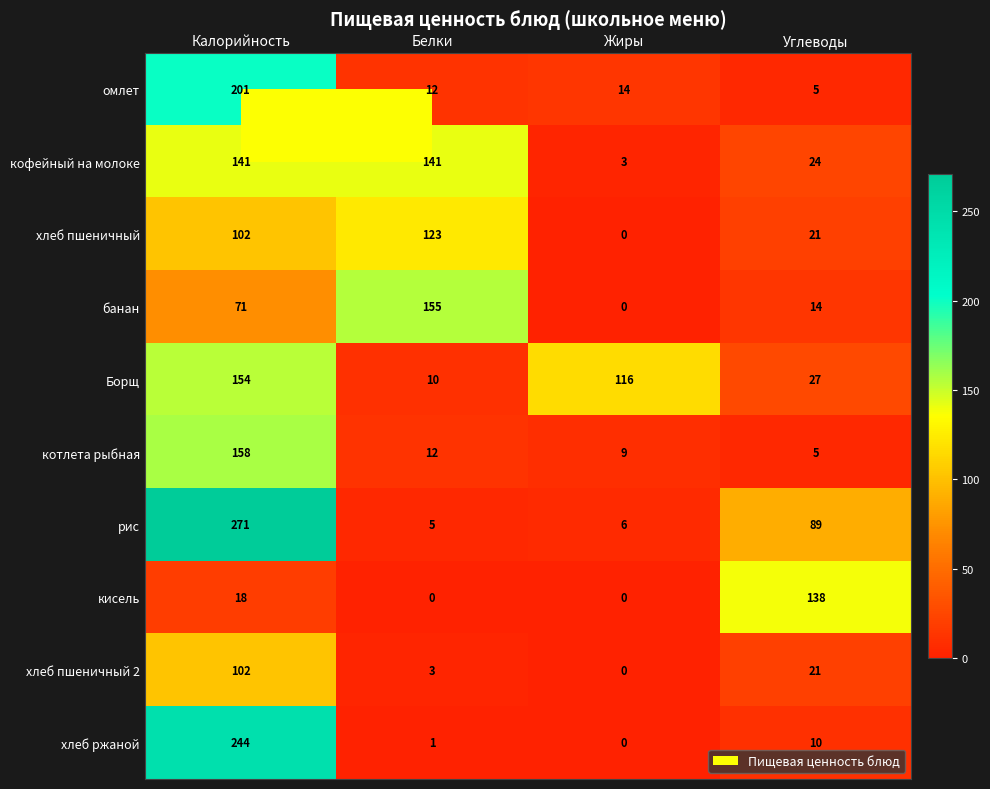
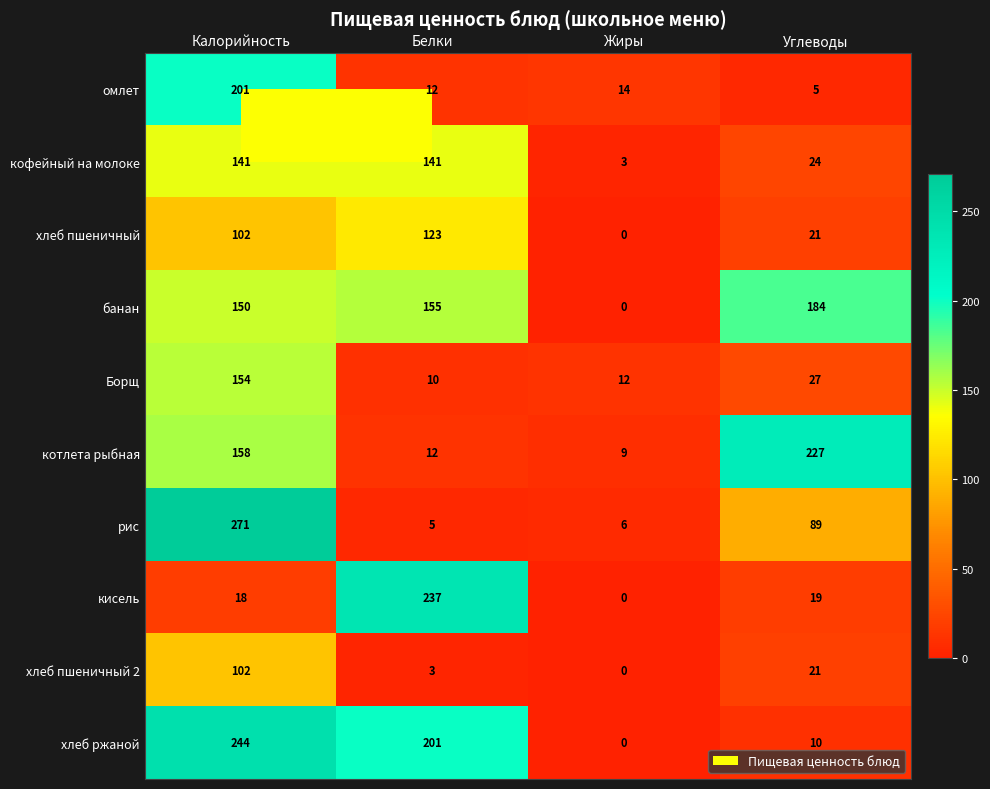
  {
    "омлет": {
      "Жиры": 14,
      "Углеводы": 5
    },
    "кофейный на молоке": {
      "Жиры": 3,
      "Углеводы": 24
    },
    "хлеб пшеничный": {
      "Калорийность": 102,
      "Белки": 123,
      "Жиры": 0,
      "Углеводы": 21
    },
    "банан": {
-     "Калорийность": 71,
+     "Калорийность": 150,
      "Белки": 155,
      "Жиры": 0,
-     "Углеводы": 14
+     "Углеводы": 184
    },
    "Борщ": {
      "Калорийность": 154,
      "Белки": 10,
-     "Жиры": 116,
+     "Жиры": 12,
      "Углеводы": 27
    },
    "котлета рыбная": {
      "Калорийность": 158,
      "Белки": 12,
      "Жиры": 9,
-     "Углеводы": 5
+     "Углеводы": 227
    },
    "рис": {
      "Калорийность": 271,
      "Белки": 5,
      "Жиры": 6,
      "Углеводы": 89
    },
    "кисель": {
      "Калорийность": 18,
-     "Белки": 0,
+     "Белки": 237,
      "Жиры": 0,
-     "Углеводы": 138
+     "Углеводы": 19
    },
    "хлеб пшеничный 2": {
      "Калорийность": 102,
      "Белки": 3,
      "Жиры": 0,
      "Углеводы": 21
    },
    "хлеб ржаной": {
      "Калорийность": 244,
-     "Белки": 1,
+     "Белки": 201,
      "Жиры": 0,
      "Углеводы": 10
    }
  }
